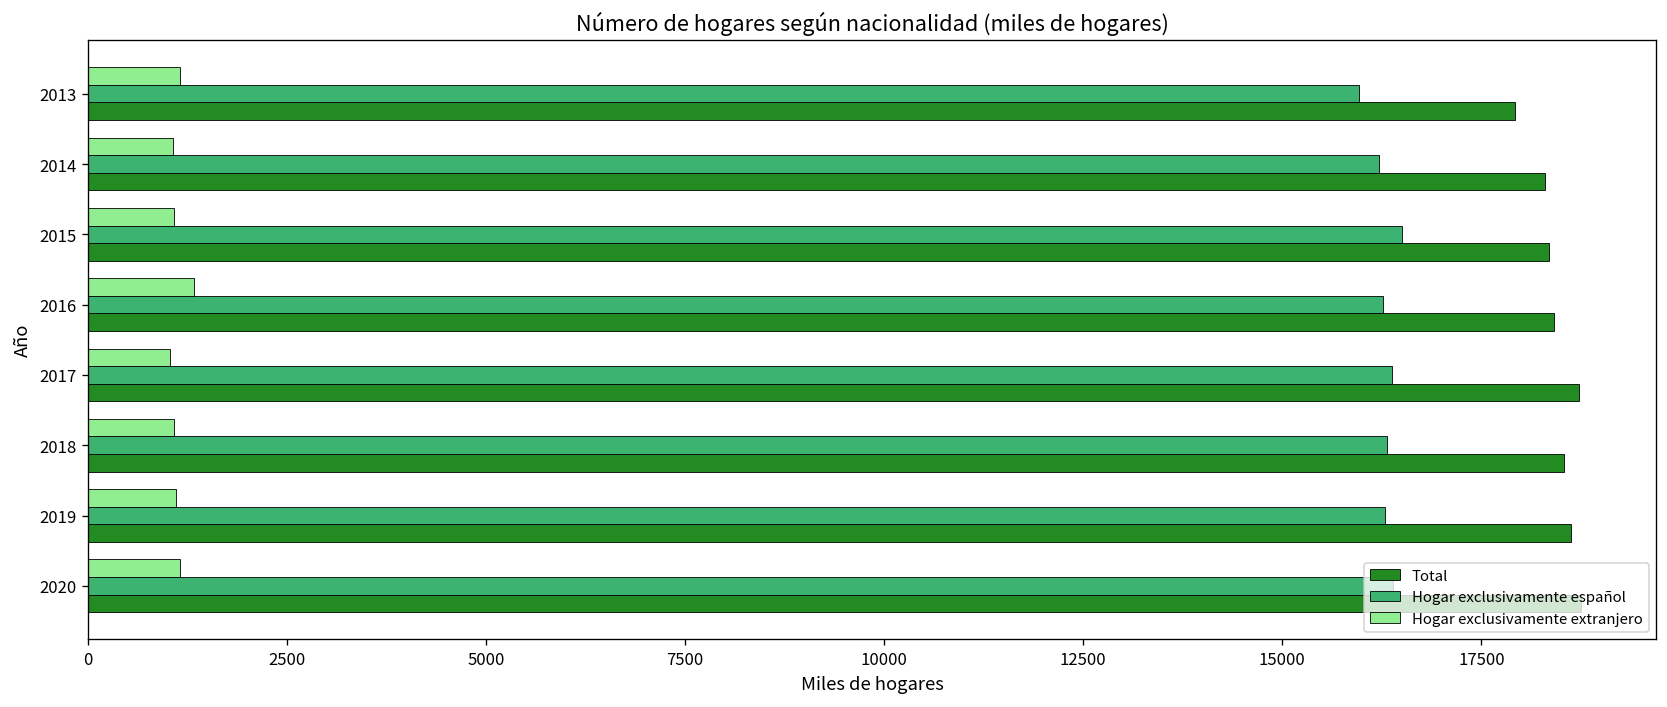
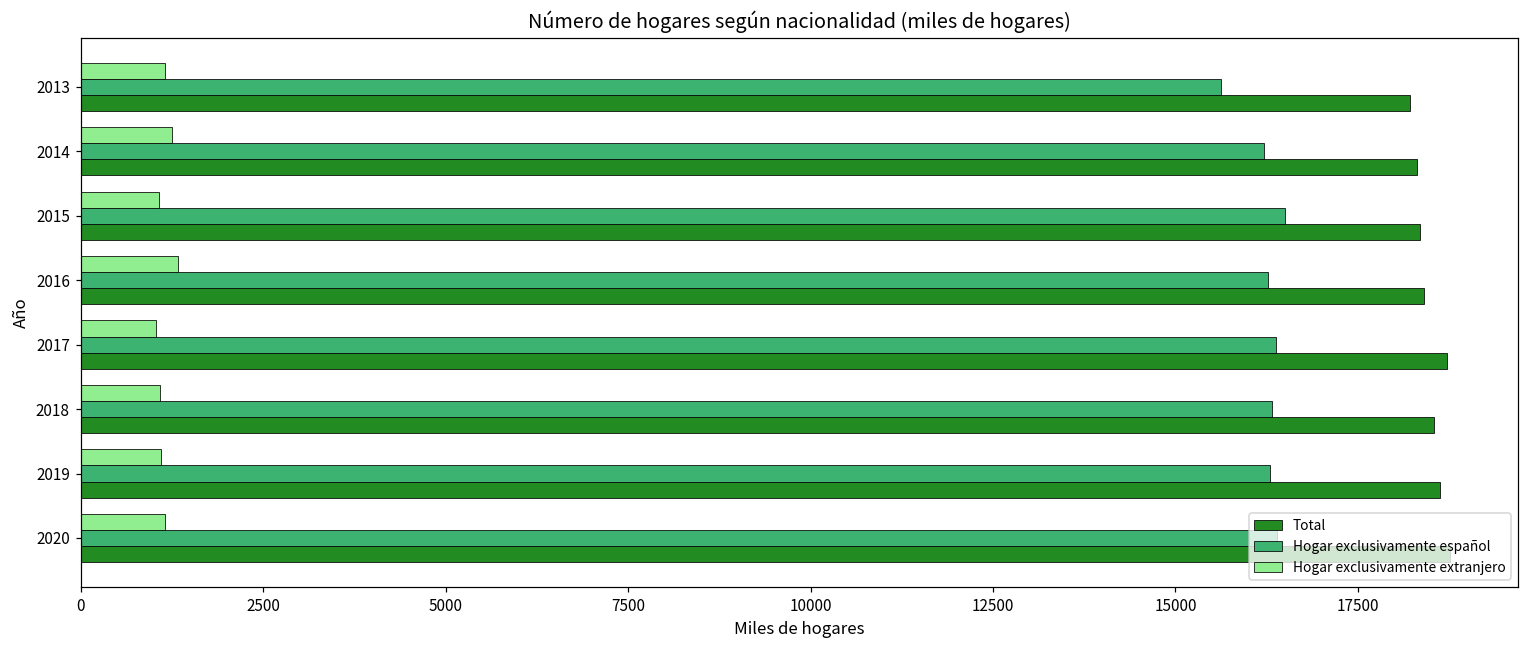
  {
    "Total": {
-     "2013": 17900,
+     "2013": 18200,
      "2014": 18300,
      "2015": 18300,
      "2016": 18400,
      "2017": 18700,
      "2018": 18500,
      "2019": 18600
    },
    "Hogar exclusivamente español": {
-     "2013": 16000,
+     "2013": 15600,
      "2014": 16200,
      "2015": 16500,
      "2016": 16300,
      "2017": 16400,
      "2018": 16300,
      "2019": 16300
    },
    "Hogar exclusivamente extranjero": {
      "2013": 1200,
-     "2014": 1100,
+     "2014": 1200,
      "2015": 1100,
      "2016": 1300,
      "2017": 1000,
      "2018": 1100,
      "2019": 1100,
      "2020": 1200
    }
  }
